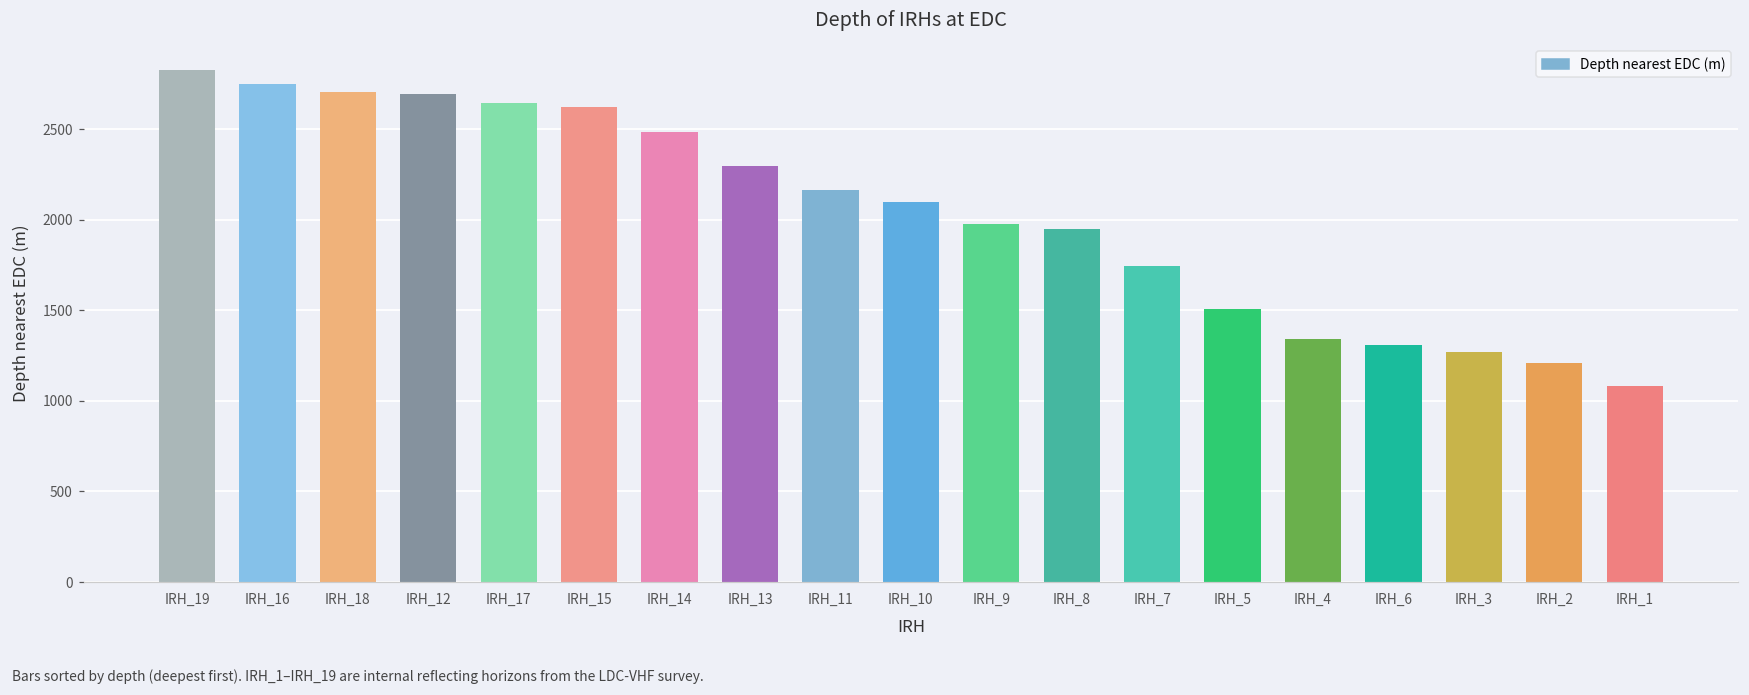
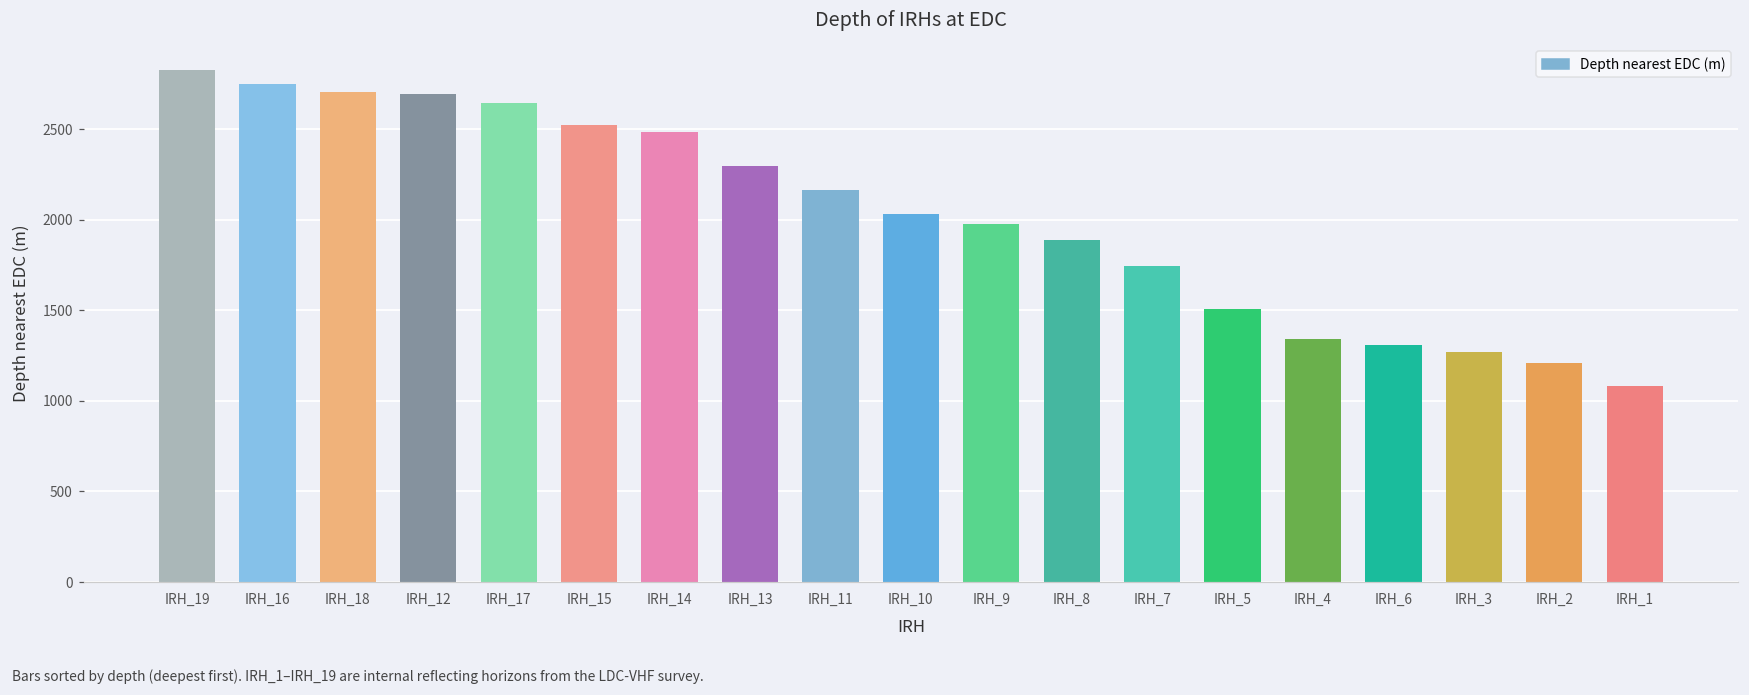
  {
    "IRH_19": 2830,
    "IRH_16": 2750,
    "IRH_18": 2710,
    "IRH_12": 2700,
    "IRH_17": 2650,
-   "IRH_15": 2620,
+   "IRH_15": 2530,
    "IRH_14": 2490,
    "IRH_13": 2300,
    "IRH_11": 2170,
-   "IRH_10": 2100,
+   "IRH_10": 2030,
    "IRH_9": 1980,
-   "IRH_8": 1950,
+   "IRH_8": 1890,
    "IRH_7": 1750,
    "IRH_5": 1510,
    "IRH_4": 1340,
    "IRH_6": 1310,
    "IRH_3": 1270,
    "IRH_2": 1210,
    "IRH_1": 1080
  }
